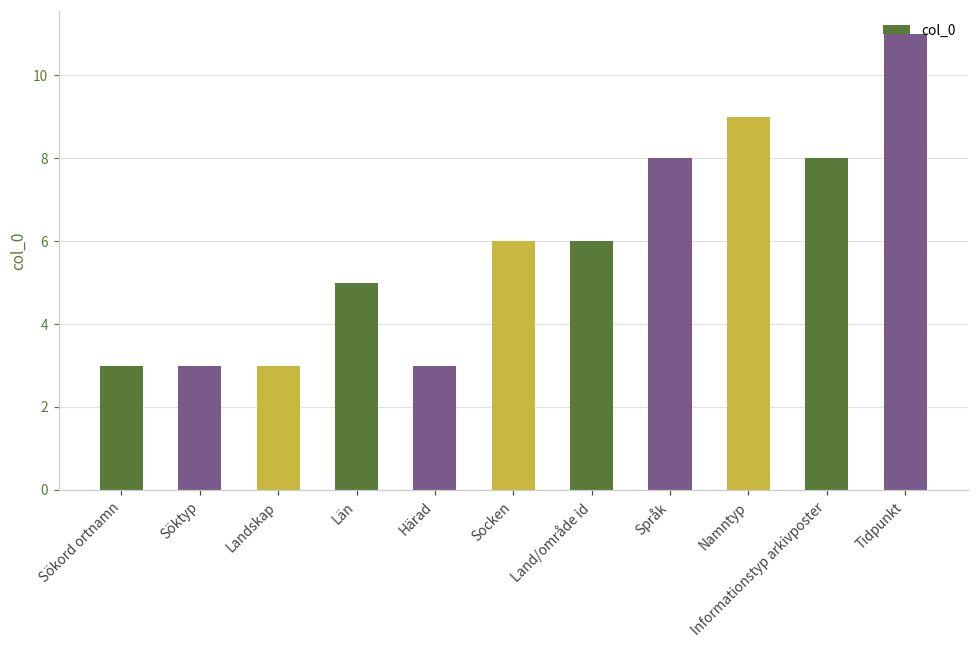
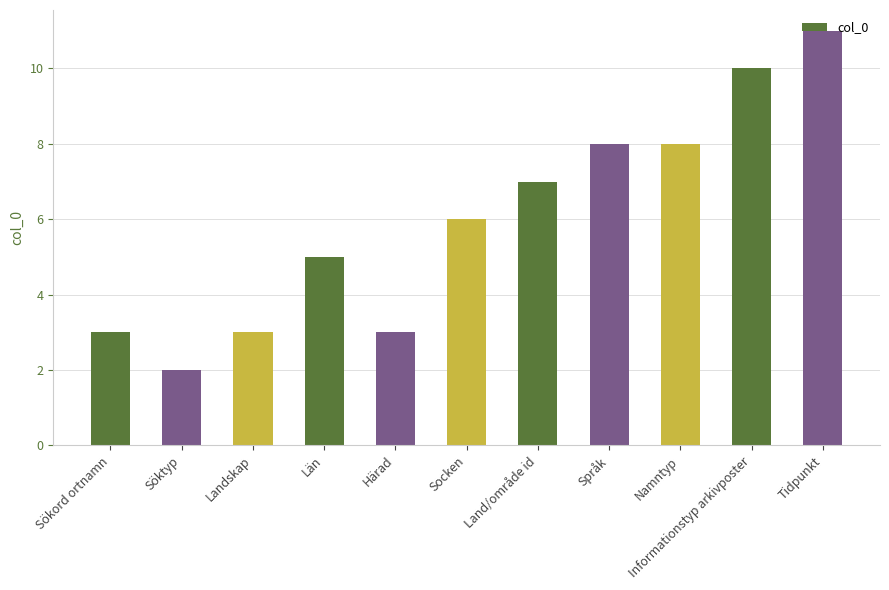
  {
    "Sökord ortnamn": 3,
-   "Söktyp": 3,
+   "Söktyp": 2,
    "Landskap": 3,
    "Län": 5,
    "Härad": 3,
    "Socken": 6,
-   "Land/område id": 6,
+   "Land/område id": 7,
    "Språk": 8,
-   "Namntyp": 9,
-   "Informationstyp arkivposter": 8,
+   "Namntyp": 8,
+   "Informationstyp arkivposter": 10,
    "Tidpunkt": 11
  }
